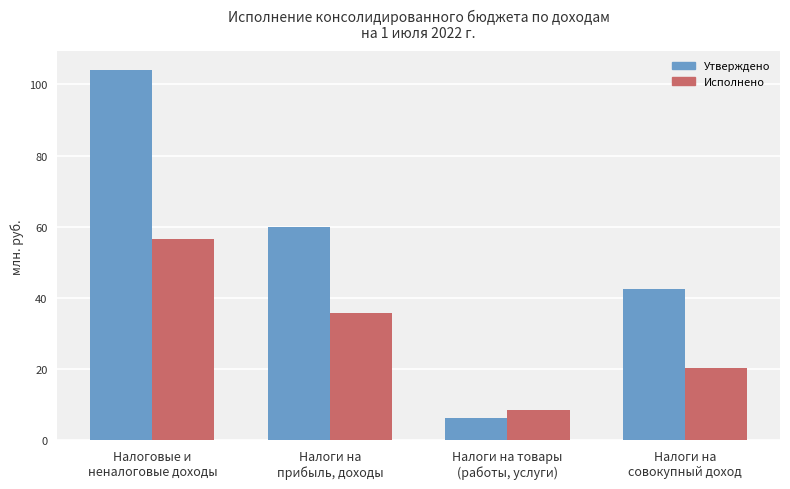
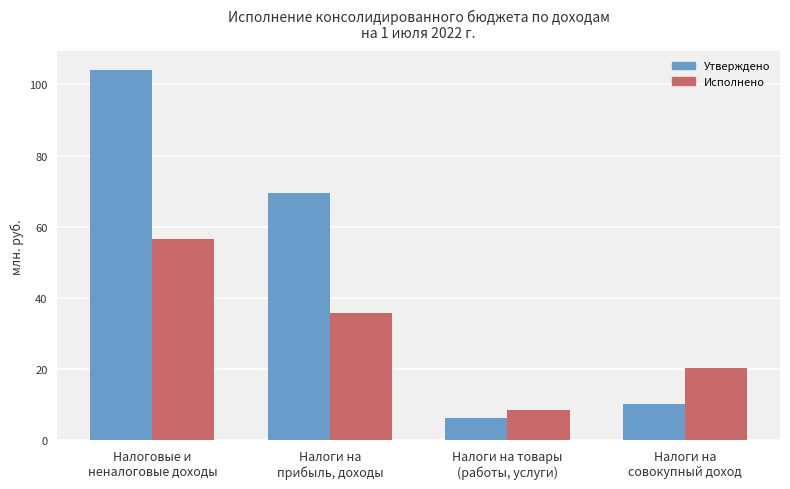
  {
    "Утверждено": {
      "Налоговые и неналоговые доходы": 104,
-     "Налоги на прибыль, доходы": 60,
+     "Налоги на прибыль, доходы": 69,
      "Налоги на товары (работы, услуги)": 6,
-     "Налоги на совокупный доход": 42
+     "Налоги на совокупный доход": 10
    },
    "Исполнено": {
      "Налоговые и неналоговые доходы": 56,
      "Налоги на прибыль, доходы": 36,
      "Налоги на товары (работы, услуги)": 8,
      "Налоги на совокупный доход": 20
    }
  }
